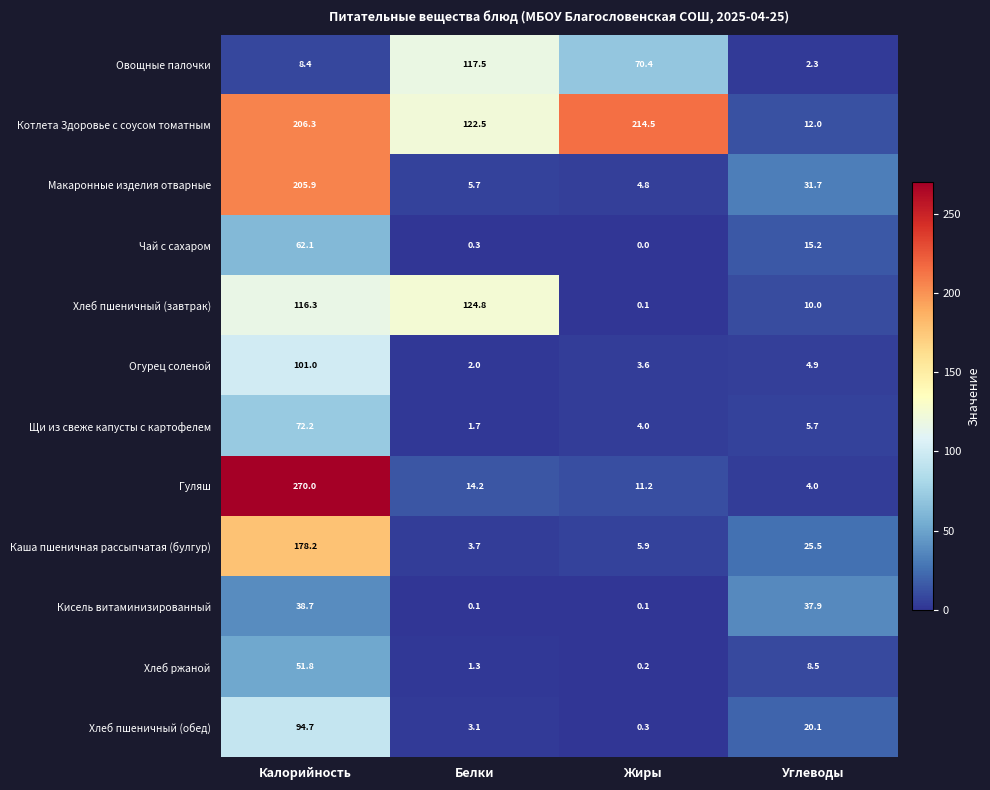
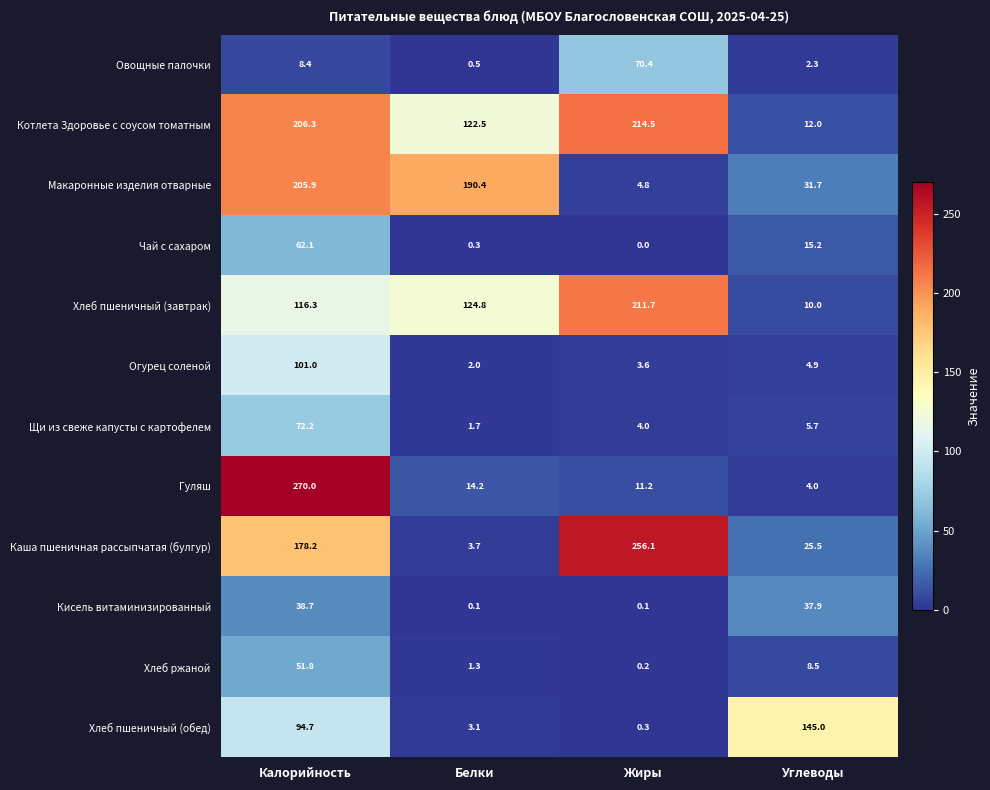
  {
    "Овощные палочки": {
      "Калорийность": 8.4,
-     "Белки": 117.5,
+     "Белки": 0.5,
      "Жиры": 70.4,
      "Углеводы": 2.3
    },
    "Котлета Здоровье с соусом томатным": {
      "Калорийность": 206.3,
      "Белки": 122.5,
      "Жиры": 214.5,
      "Углеводы": 12.0
    },
    "Макаронные изделия отварные": {
      "Калорийность": 205.9,
-     "Белки": 5.7,
+     "Белки": 190.4,
      "Жиры": 4.8,
      "Углеводы": 31.7
    },
    "Чай с сахаром": {
      "Калорийность": 62.1,
      "Белки": 0.3,
      "Жиры": 0.0,
      "Углеводы": 15.2
    },
    "Хлеб пшеничный (завтрак)": {
      "Калорийность": 116.3,
      "Белки": 124.8,
-     "Жиры": 0.1,
+     "Жиры": 211.7,
      "Углеводы": 10.0
    },
    "Огурец соленой": {
      "Калорийность": 101.0,
      "Белки": 2.0,
      "Жиры": 3.6,
      "Углеводы": 4.9
    },
    "Щи из свеже капусты с картофелем": {
      "Калорийность": 72.2,
      "Белки": 1.7,
      "Жиры": 4.0,
      "Углеводы": 5.7
    },
    "Гуляш": {
      "Калорийность": 270.0,
      "Белки": 14.2,
      "Жиры": 11.2,
      "Углеводы": 4.0
    },
    "Каша пшеничная рассыпчатая (булгур)": {
      "Калорийность": 178.2,
      "Белки": 3.7,
-     "Жиры": 5.9,
+     "Жиры": 256.1,
      "Углеводы": 25.5
    },
    "Кисель витаминизированный": {
      "Калорийность": 38.7,
      "Белки": 0.1,
      "Жиры": 0.1,
      "Углеводы": 37.9
    },
    "Хлеб ржаной": {
      "Калорийность": 51.8,
      "Белки": 1.3,
      "Жиры": 0.2,
      "Углеводы": 8.5
    },
    "Хлеб пшеничный (обед)": {
      "Калорийность": 94.7,
      "Белки": 3.1,
      "Жиры": 0.3,
-     "Углеводы": 20.1
+     "Углеводы": 145.0
    }
  }
